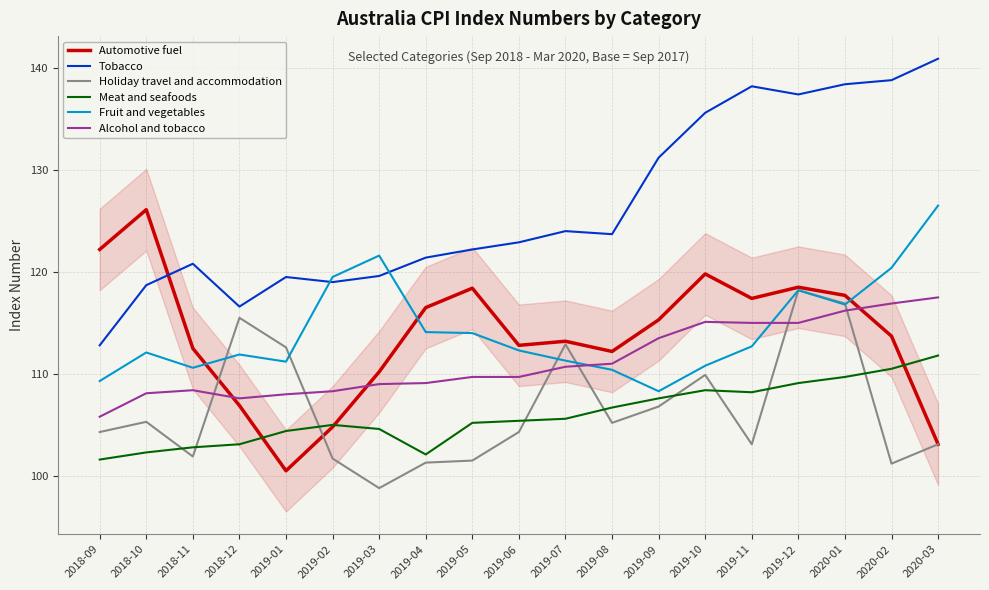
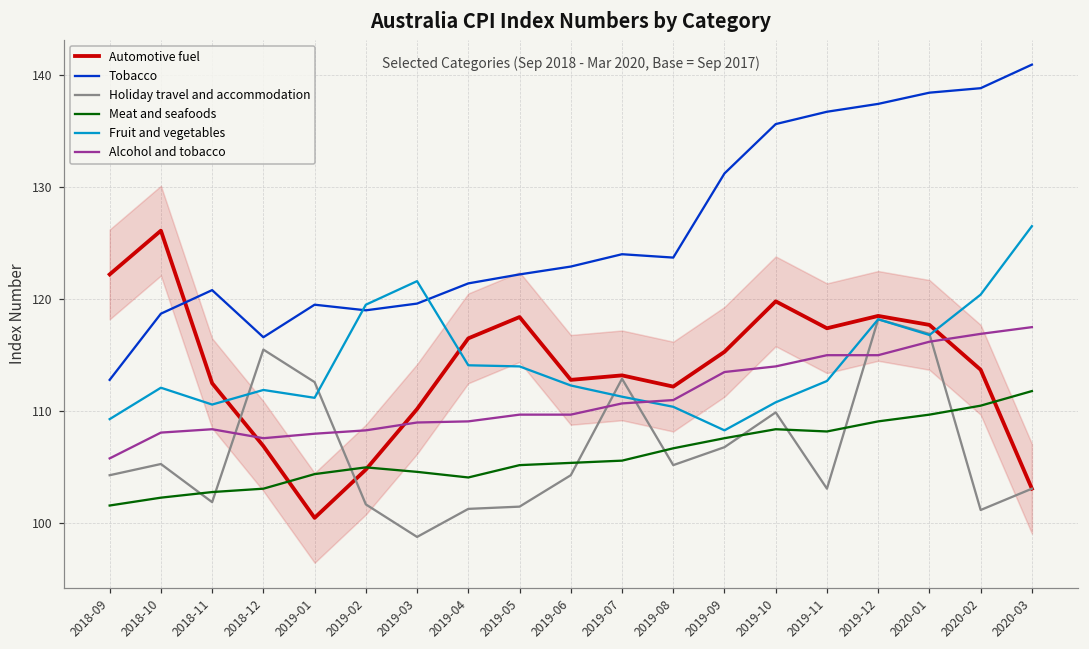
  {
    "Tobacco": {
      "2018-09": 112.8,
      "2018-10": 118.7,
      "2018-11": 120.8,
      "2018-12": 116.6,
      "2019-01": 119.5,
      "2019-02": 119.0,
      "2019-03": 119.6,
      "2019-04": 121.4,
      "2019-06": 122.9,
      "2019-07": 124.0,
      "2019-08": 123.7,
      "2019-09": 131.2,
      "2019-10": 135.6,
-     "2019-11": 138.2,
+     "2019-11": 136.7,
      "2019-12": 137.4,
      "2020-01": 138.4,
      "2020-02": 138.8,
      "2020-03": 140.9
    },
    "Holiday travel and accommodation": {
      "2018-09": 104.3,
      "2018-10": 105.3,
      "2018-11": 101.9,
      "2018-12": 115.5,
      "2019-01": 112.6,
      "2019-02": 101.7,
      "2019-03": 98.8,
      "2019-04": 101.3,
      "2019-05": 101.5,
      "2019-06": 104.3,
      "2019-07": 112.9,
      "2019-08": 105.2,
      "2019-09": 106.8,
      "2019-10": 109.9,
      "2019-11": 103.1,
      "2020-02": 101.2
    },
    "Meat and seafoods": {
      "2018-09": 101.6,
      "2018-10": 102.3,
      "2018-11": 102.8,
      "2018-12": 103.1,
      "2019-03": 104.6,
-     "2019-04": 102.1,
+     "2019-04": 104.1,
      "2019-05": 105.2,
      "2019-06": 105.4,
      "2019-07": 105.6,
      "2019-08": 106.7,
      "2019-09": 107.6,
      "2019-10": 108.4,
      "2019-11": 108.2,
      "2019-12": 109.1,
      "2020-01": 109.7,
      "2020-02": 110.5,
      "2020-03": 111.8
    },
    "Fruit and vegetables": {
      "2018-09": 109.3,
      "2018-10": 112.1,
      "2018-11": 110.6,
      "2018-12": 111.9,
      "2019-01": 111.2,
      "2019-02": 119.5,
      "2019-03": 121.6,
      "2019-04": 114.1,
      "2019-05": 114.0,
      "2019-06": 112.3,
      "2019-07": 111.3,
      "2019-08": 110.4,
      "2019-09": 108.3,
      "2019-10": 110.8,
      "2019-11": 112.7,
      "2020-02": 120.4,
      "2020-03": 126.5
    },
    "Alcohol and tobacco": {
      "2018-09": 105.8,
      "2018-10": 108.1,
      "2018-11": 108.4,
      "2018-12": 107.6,
      "2019-01": 108.0,
      "2019-02": 108.3,
      "2019-03": 109.0,
      "2019-04": 109.1,
      "2019-05": 109.7,
      "2019-06": 109.7,
      "2019-07": 110.7,
      "2019-08": 111.0,
      "2019-09": 113.5,
-     "2019-10": 115.1,
+     "2019-10": 114.0,
      "2019-11": 115.0,
      "2019-12": 115.0,
      "2020-01": 116.2,
      "2020-02": 116.9,
      "2020-03": 117.5
    }
  }
